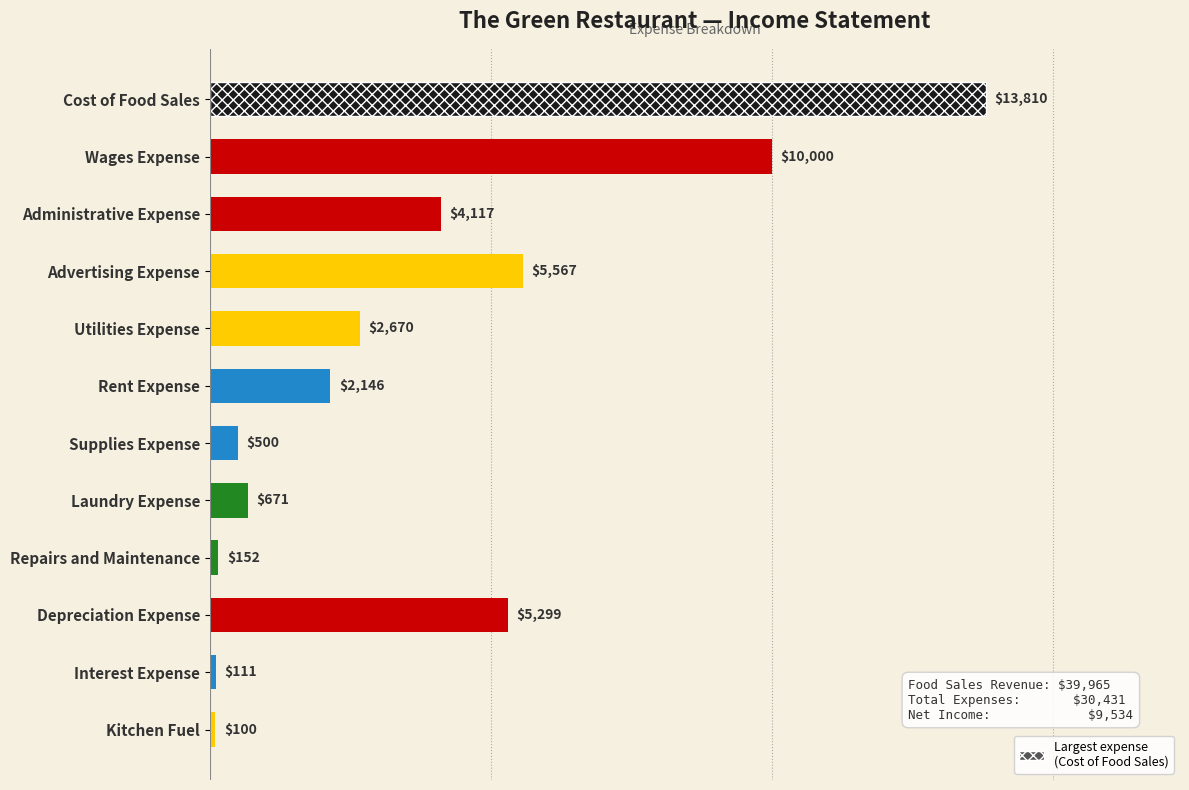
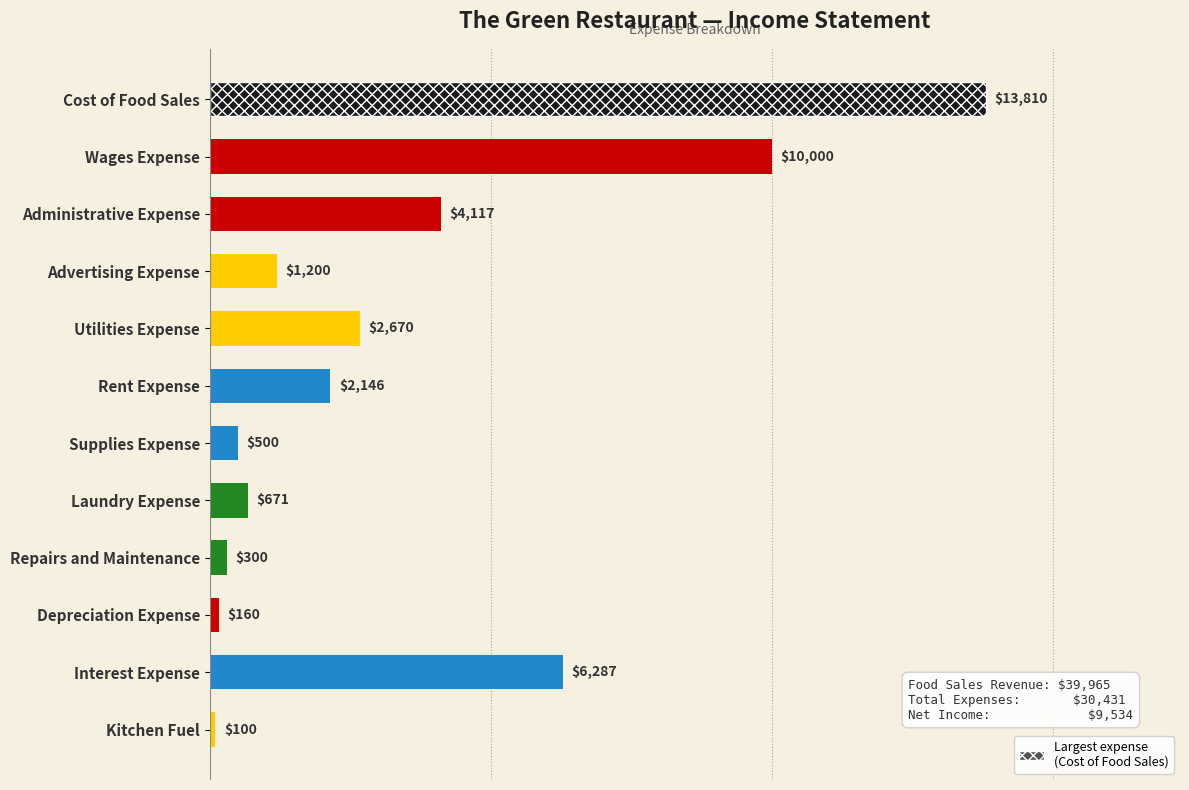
  {
    "Cost of Food Sales": "$13,810",
    "Wages Expense": "$10,000",
    "Administrative Expense": "$4,117",
-   "Advertising Expense": "$5,567",
+   "Advertising Expense": "$1,200",
    "Utilities Expense": "$2,670",
    "Rent Expense": "$2,146",
    "Supplies Expense": "$500",
    "Laundry Expense": "$671",
-   "Repairs and Maintenance": "$152",
-   "Depreciation Expense": "$5,299",
-   "Interest Expense": "$111",
+   "Repairs and Maintenance": "$300",
+   "Depreciation Expense": "$160",
+   "Interest Expense": "$6,287",
    "Kitchen Fuel": "$100"
  }
